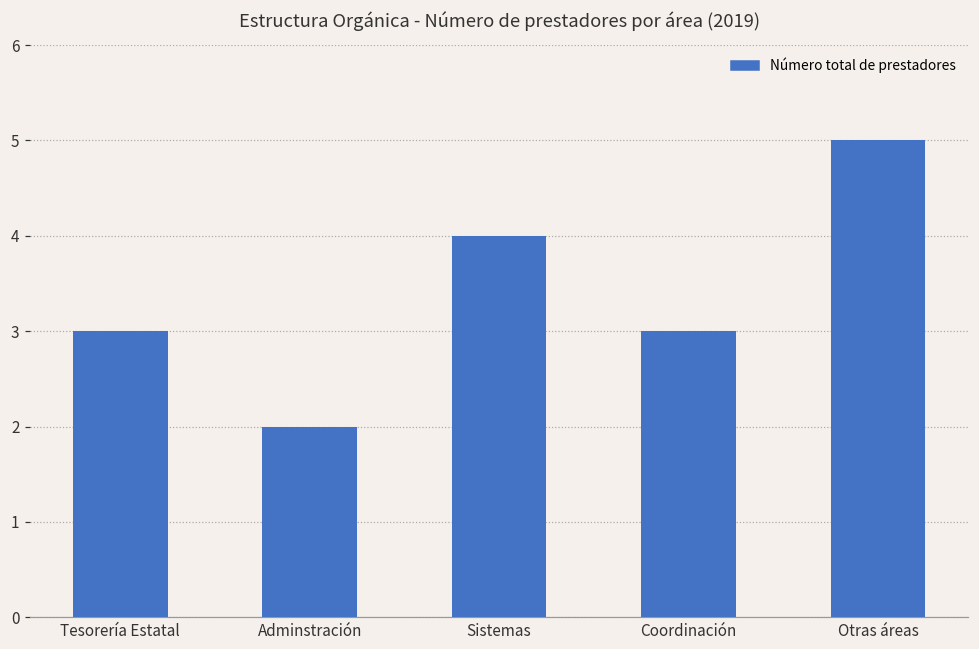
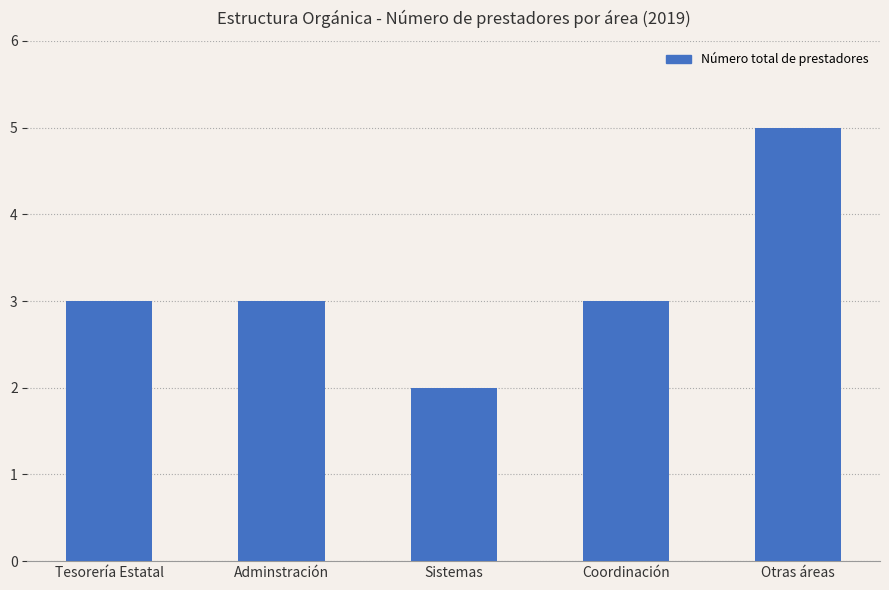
  {
    "Tesorería Estatal": 3,
-   "Adminstración": 2,
-   "Sistemas": 4,
+   "Adminstración": 3,
+   "Sistemas": 2,
    "Coordinación": 3,
    "Otras áreas": 5
  }
